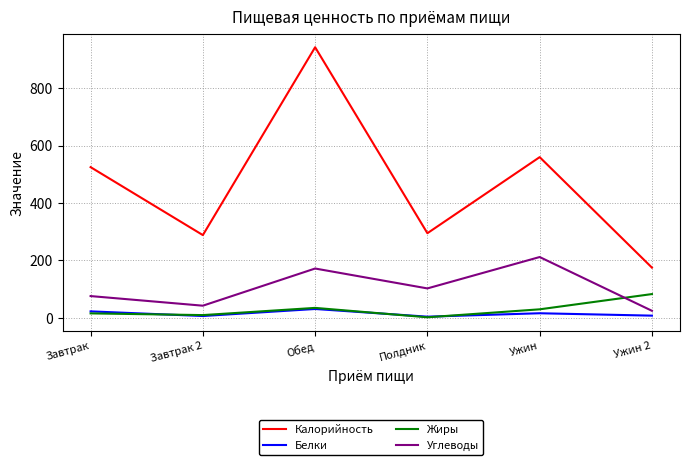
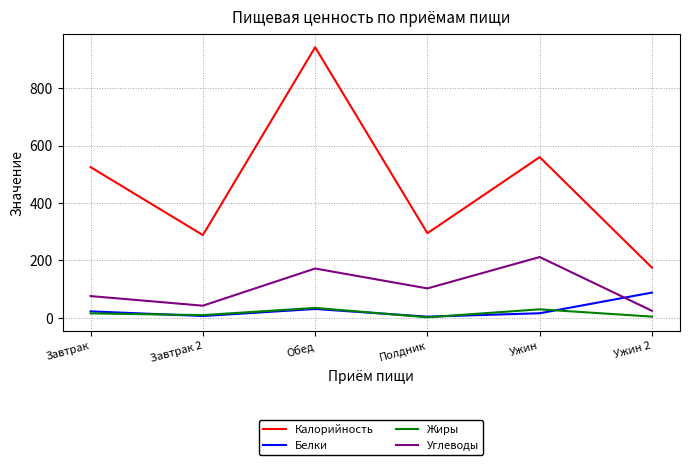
  {
    "Калорийность": {
      "Завтрак": 520,
      "Завтрак 2": 290,
      "Обед": 940,
      "Полдник": 290,
      "Ужин": 560,
      "Ужин 2": 180
    },
    "Белки": {
      "Ужин": 20,
-     "Ужин 2": 10
+     "Ужин 2": 90
    },
    "Жиры": {
      "Ужин": 30,
-     "Ужин 2": 80
+     "Ужин 2": 0
    },
    "Углеводы": {
      "Завтрак": 80,
      "Завтрак 2": 40,
      "Обед": 170,
      "Полдник": 100,
      "Ужин": 210,
      "Ужин 2": 20
    }
  }
